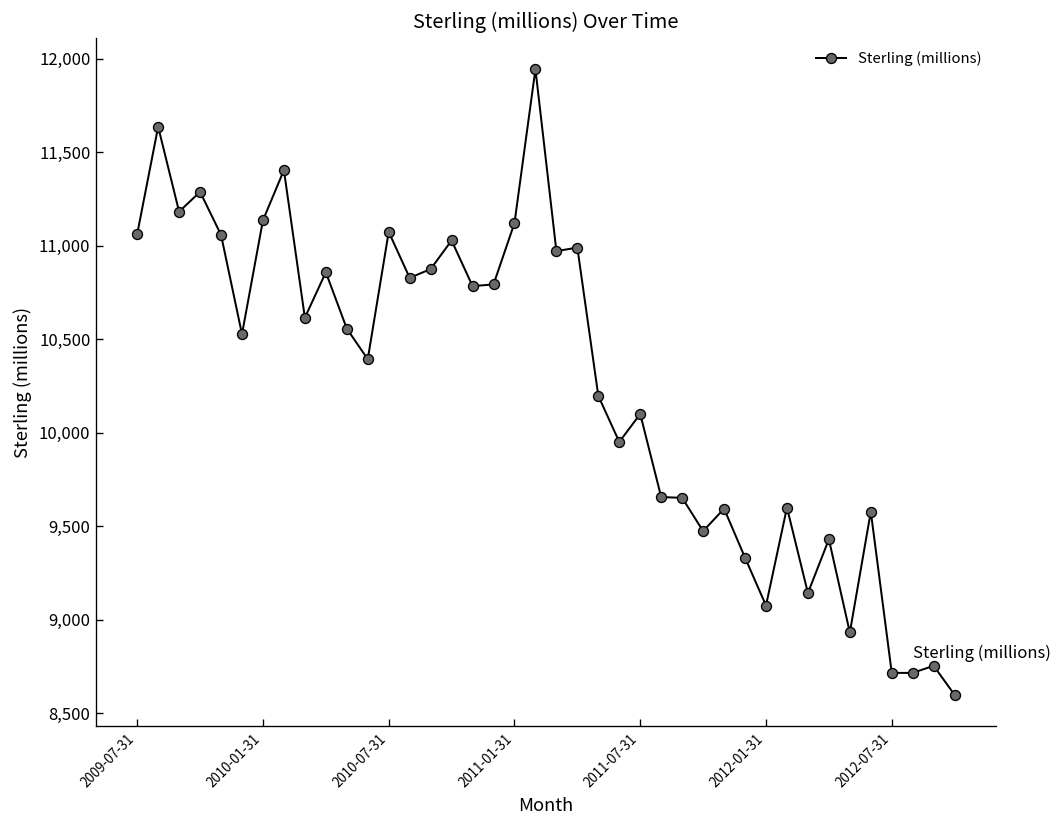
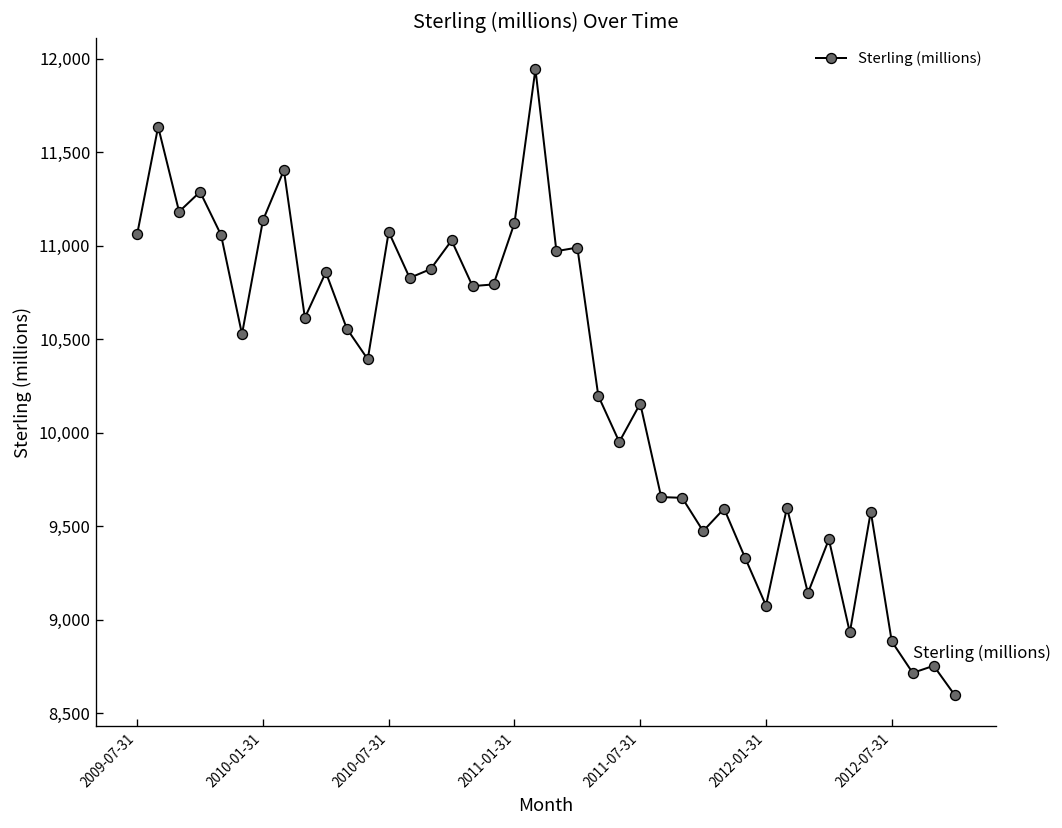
  {
    "2009-07-31": "11,060",
    "2010-01-31": "11,140",
    "2010-07-31": "11,070",
    "2011-01-31": "11,120",
-   "2011-07-31": "10,100",
+   "2011-07-31": "10,160",
    "2012-01-31": "9,080",
-   "2012-07-31": "8,720"
+   "2012-07-31": "8,880"
  }
